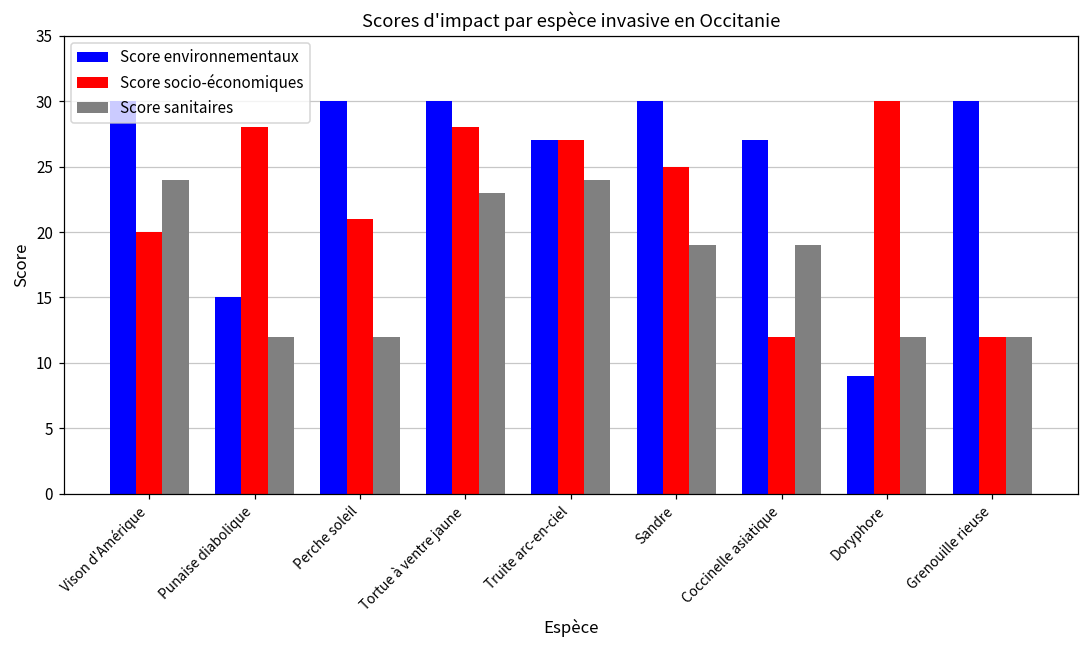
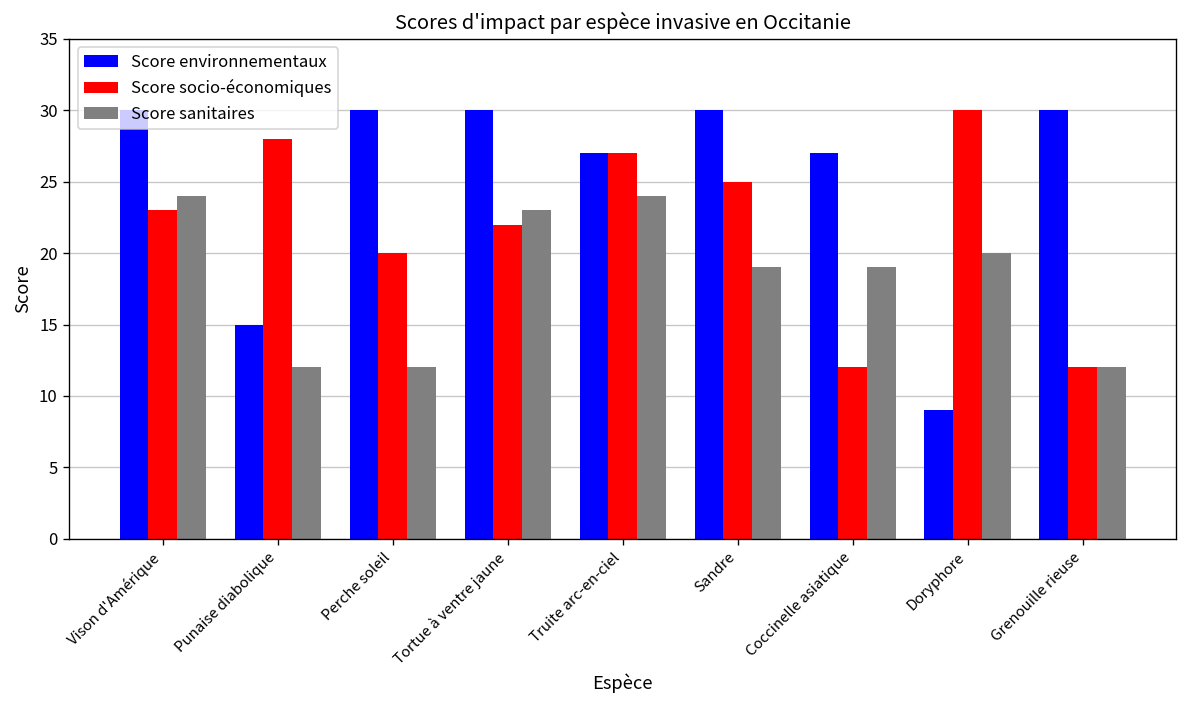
  {
    "Score environnementaux": {
      "Punaise diabolique": 15,
      "Perche soleil": 30,
      "Tortue à ventre jaune": 30,
      "Truite arc-en-ciel": 27,
      "Sandre": 30,
      "Coccinelle asiatique": 27,
      "Doryphore": 9,
      "Grenouille rieuse": 30
    },
    "Score socio-économiques": {
-     "Vison d'Amérique": 20,
+     "Vison d'Amérique": 23,
      "Punaise diabolique": 28,
-     "Perche soleil": 21,
-     "Tortue à ventre jaune": 28,
+     "Perche soleil": 20,
+     "Tortue à ventre jaune": 22,
      "Truite arc-en-ciel": 27,
      "Sandre": 25,
      "Coccinelle asiatique": 12,
      "Doryphore": 30,
      "Grenouille rieuse": 12
    },
    "Score sanitaires": {
      "Vison d'Amérique": 24,
      "Punaise diabolique": 12,
      "Perche soleil": 12,
      "Tortue à ventre jaune": 23,
      "Truite arc-en-ciel": 24,
      "Sandre": 19,
      "Coccinelle asiatique": 19,
-     "Doryphore": 12,
+     "Doryphore": 20,
      "Grenouille rieuse": 12
    }
  }
